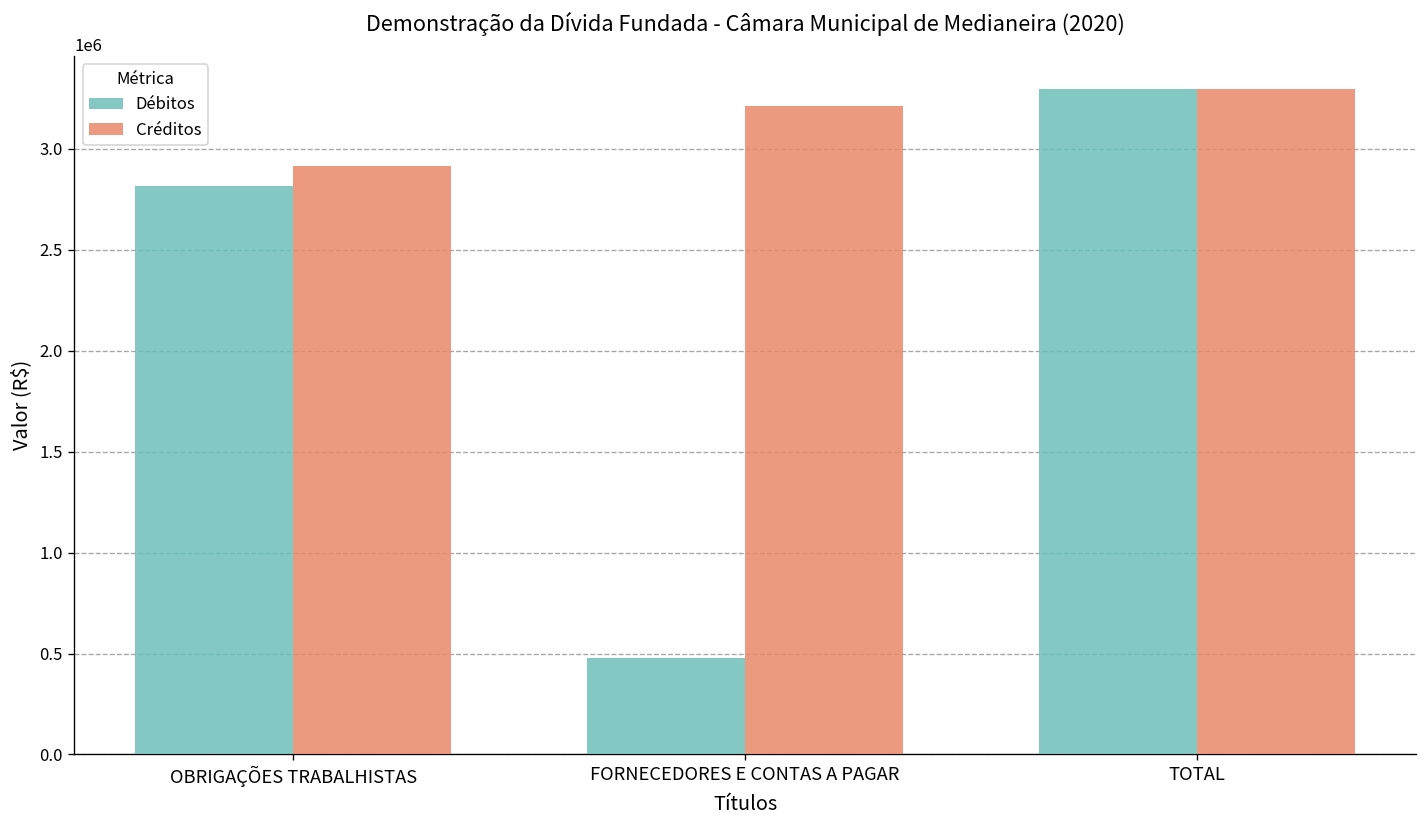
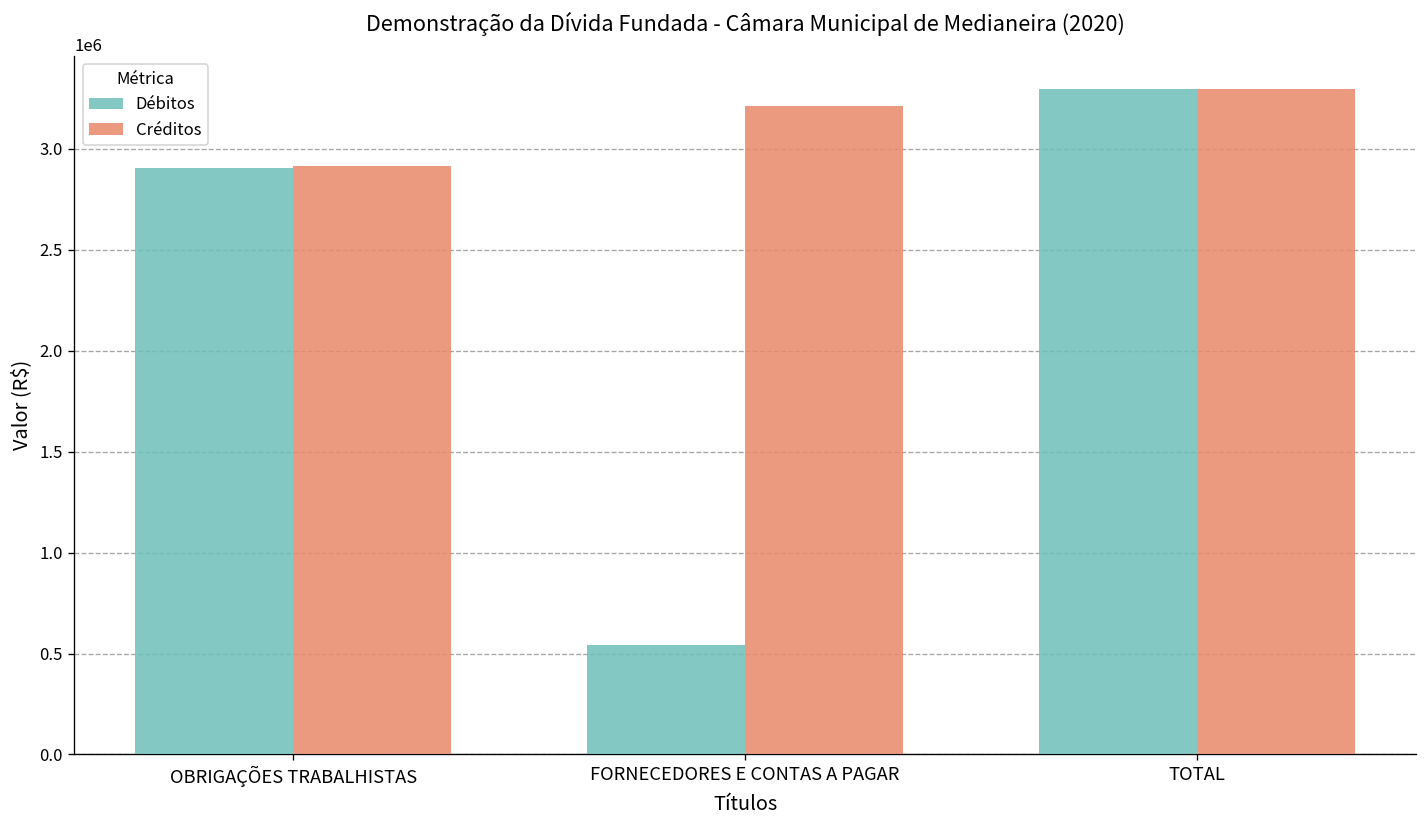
  {
    "Débitos": {
-     "OBRIGAÇÕES TRABALHISTAS": 2820000,
-     "FORNECEDORES E CONTAS A PAGAR": 480000,
+     "OBRIGAÇÕES TRABALHISTAS": 2910000,
+     "FORNECEDORES E CONTAS A PAGAR": 540000,
      "TOTAL": 3300000
    },
    "Créditos": {
      "OBRIGAÇÕES TRABALHISTAS": 2920000,
      "FORNECEDORES E CONTAS A PAGAR": 3210000,
      "TOTAL": 3300000
    }
  }
